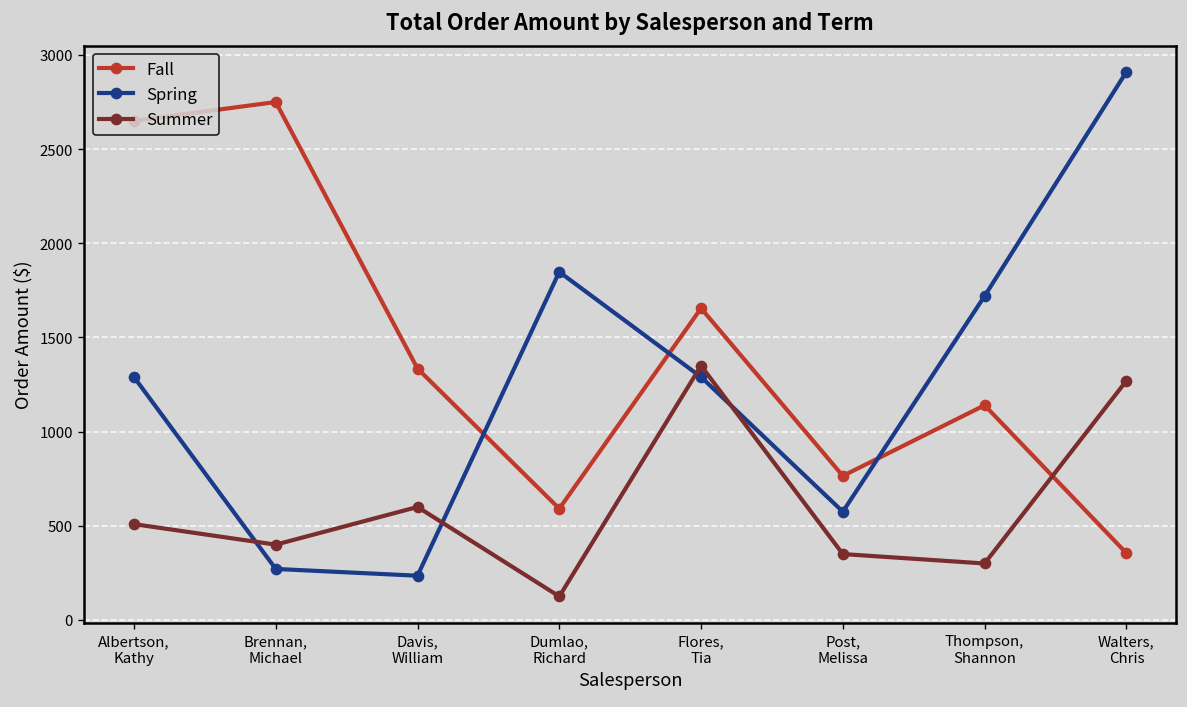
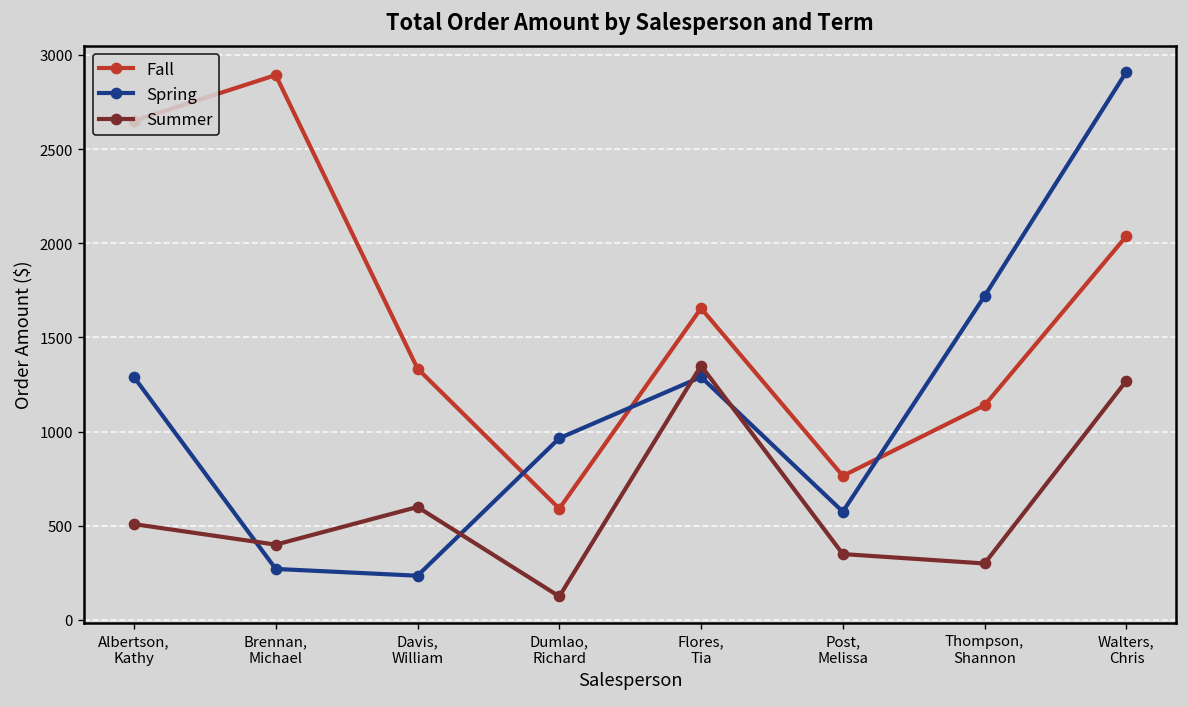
  {
    "Fall": {
-     "Brennan, Michael": 2750,
+     "Brennan, Michael": 2890,
      "Davis, William": 1340,
      "Dumlao, Richard": 590,
      "Flores, Tia": 1660,
      "Post, Melissa": 770,
      "Thompson, Shannon": 1140,
-     "Walters, Chris": 360
+     "Walters, Chris": 2040
    },
    "Spring": {
      "Albertson, Kathy": 1290,
      "Brennan, Michael": 270,
      "Davis, William": 240,
-     "Dumlao, Richard": 1850,
+     "Dumlao, Richard": 970,
      "Flores, Tia": 1290,
      "Post, Melissa": 580,
      "Thompson, Shannon": 1720,
      "Walters, Chris": 2910
    },
    "Summer": {
      "Albertson, Kathy": 510,
      "Brennan, Michael": 400,
      "Davis, William": 600,
      "Dumlao, Richard": 130,
      "Flores, Tia": 1350,
      "Post, Melissa": 350,
      "Thompson, Shannon": 300,
      "Walters, Chris": 1270
    }
  }
